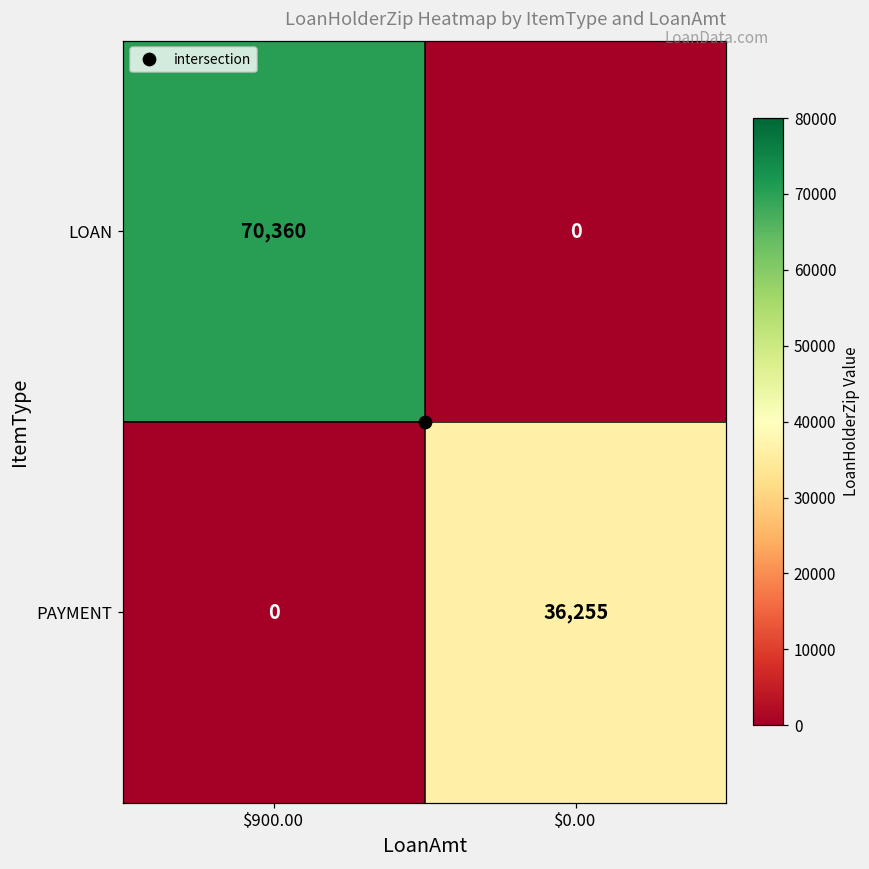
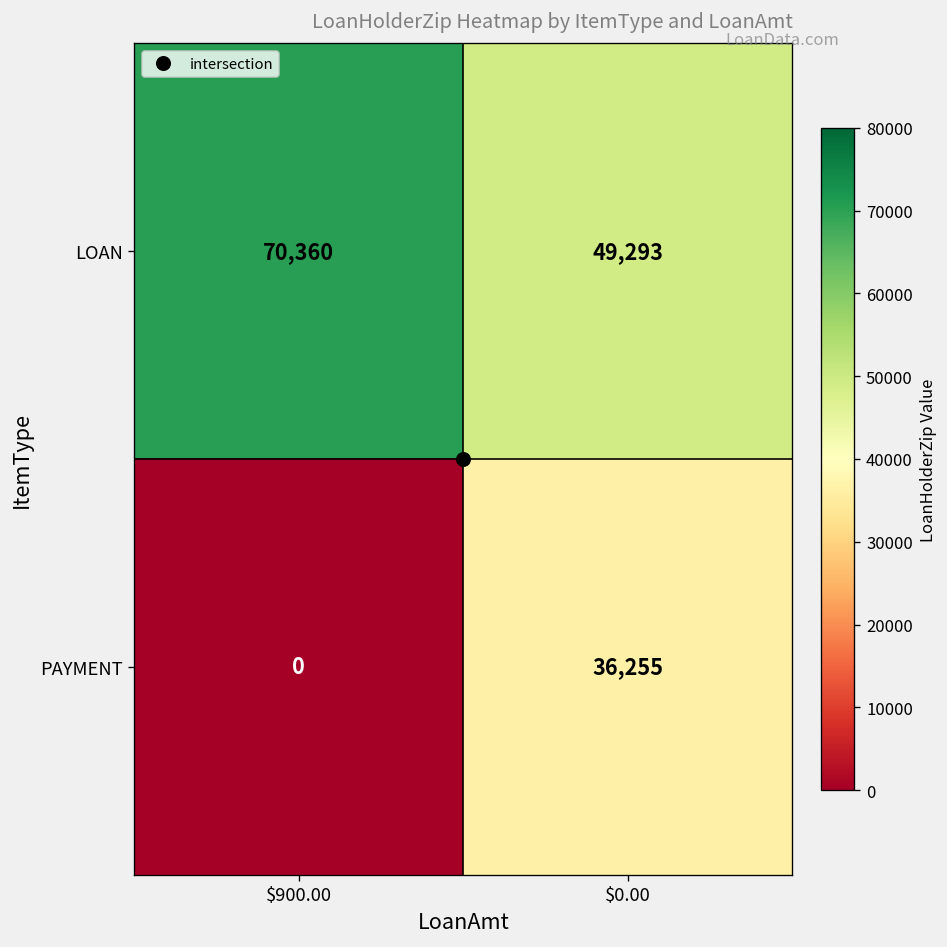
  {
    "LOAN": {
      "$900.00": "70,360",
-     "$0.00": "0"
+     "$0.00": "49,293"
    },
    "PAYMENT": {
      "$900.00": "0",
      "$0.00": "36,255"
    }
  }
